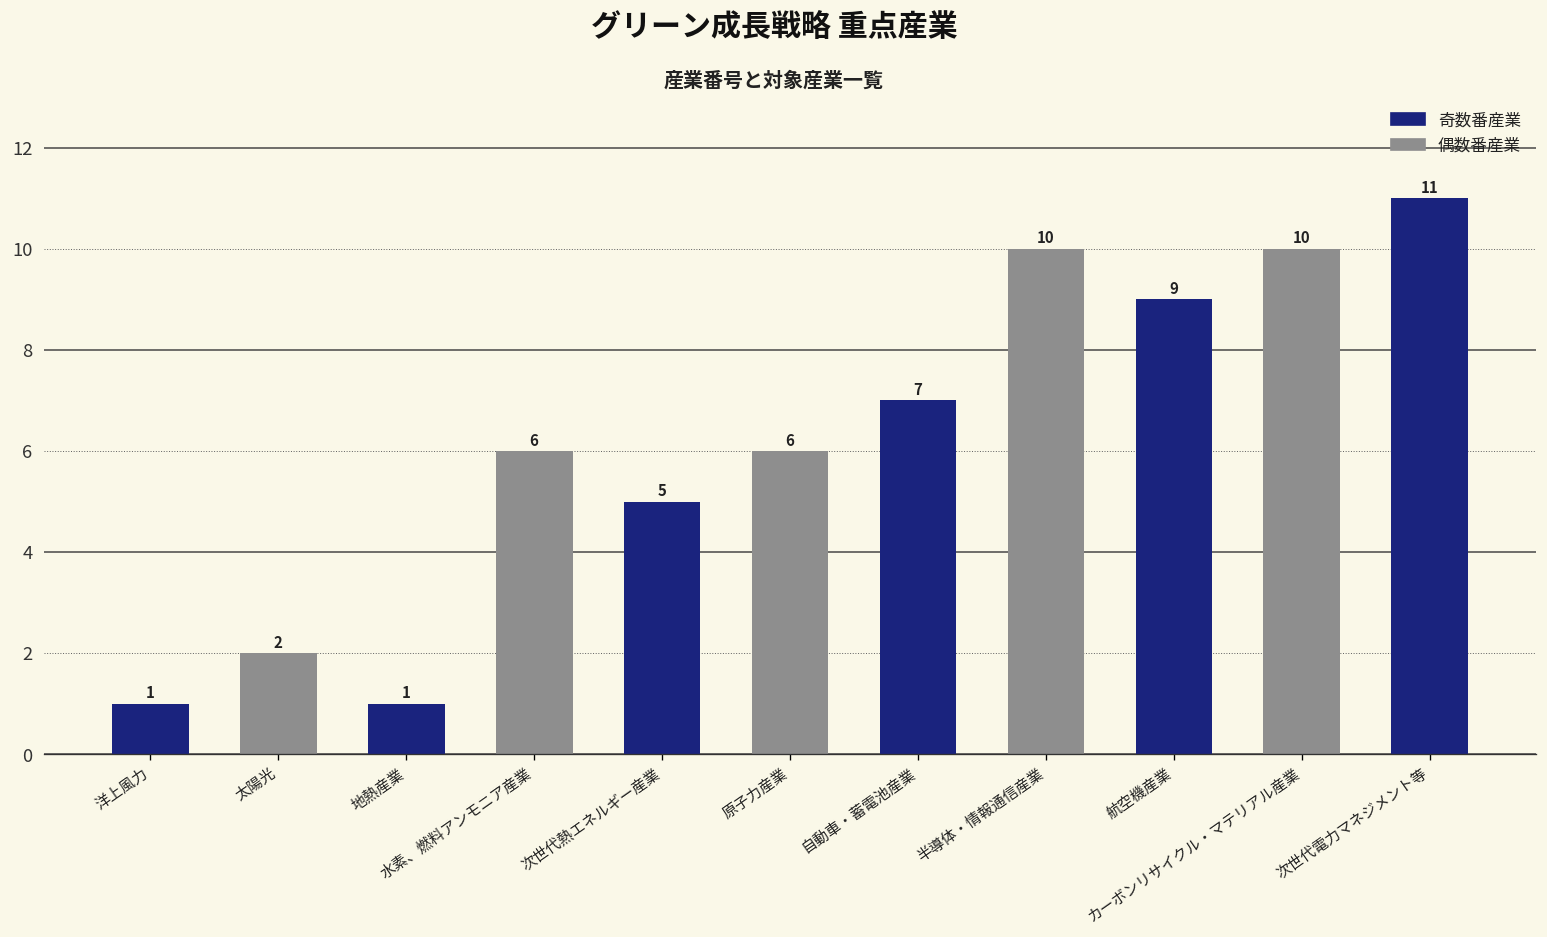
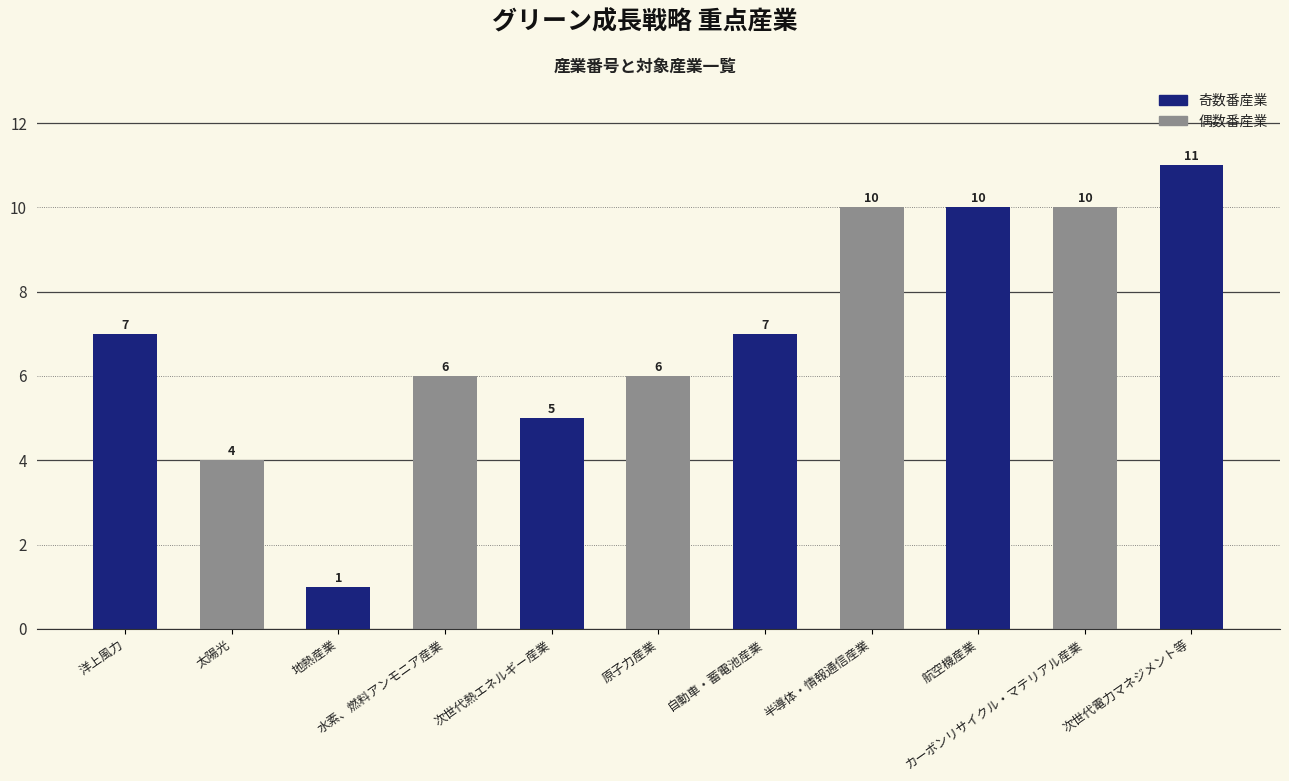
  {
-   "洋上風力": 1,
-   "太陽光": 2,
+   "洋上風力": 7,
+   "太陽光": 4,
    "地熱産業": 1,
    "水素、燃料アンモニア産業": 6,
    "次世代熱エネルギー産業": 5,
    "原子力産業": 6,
    "自動車・蓄電池産業": 7,
    "半導体・情報通信産業": 10,
-   "航空機産業": 9,
+   "航空機産業": 10,
    "カーボンリサイクル・マテリアル産業": 10,
    "次世代電力マネジメント等": 11
  }
